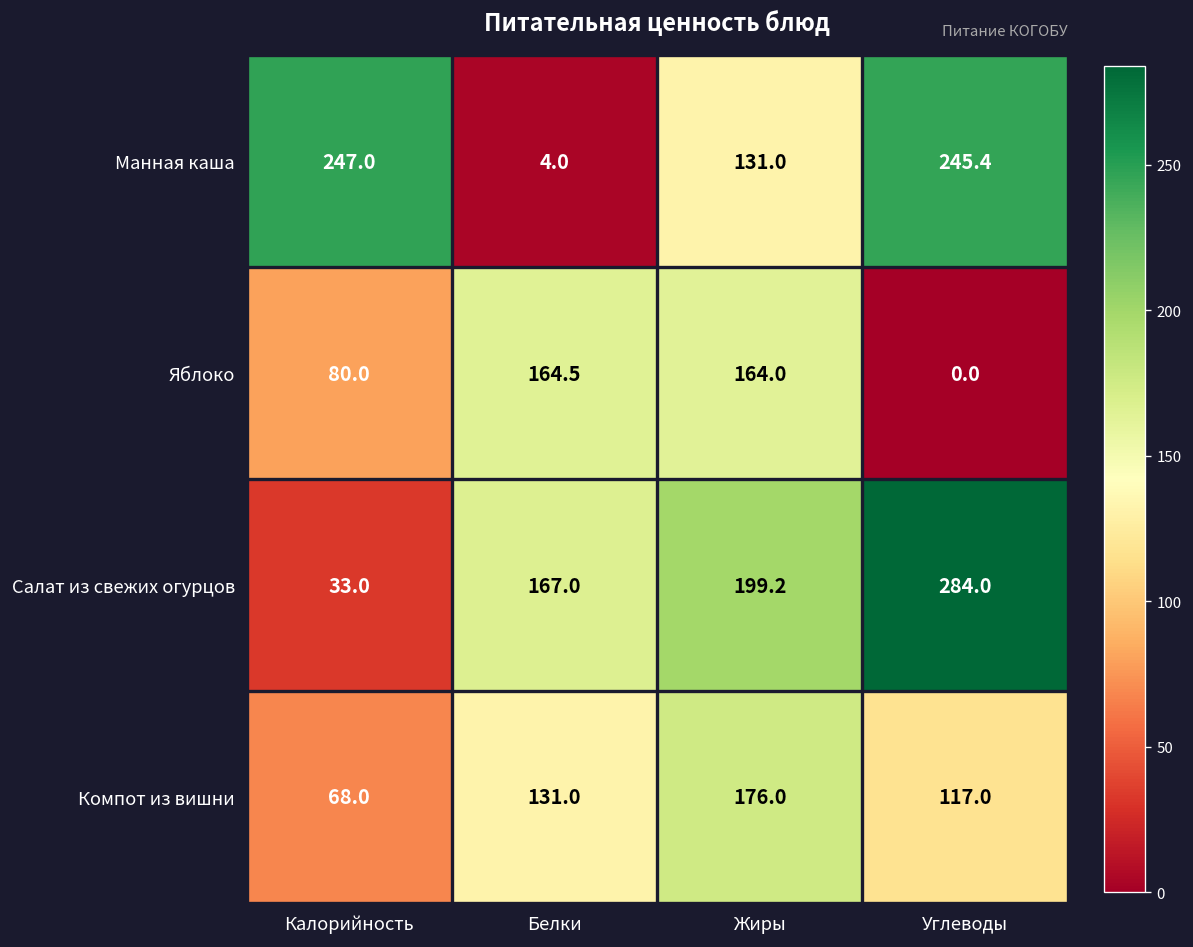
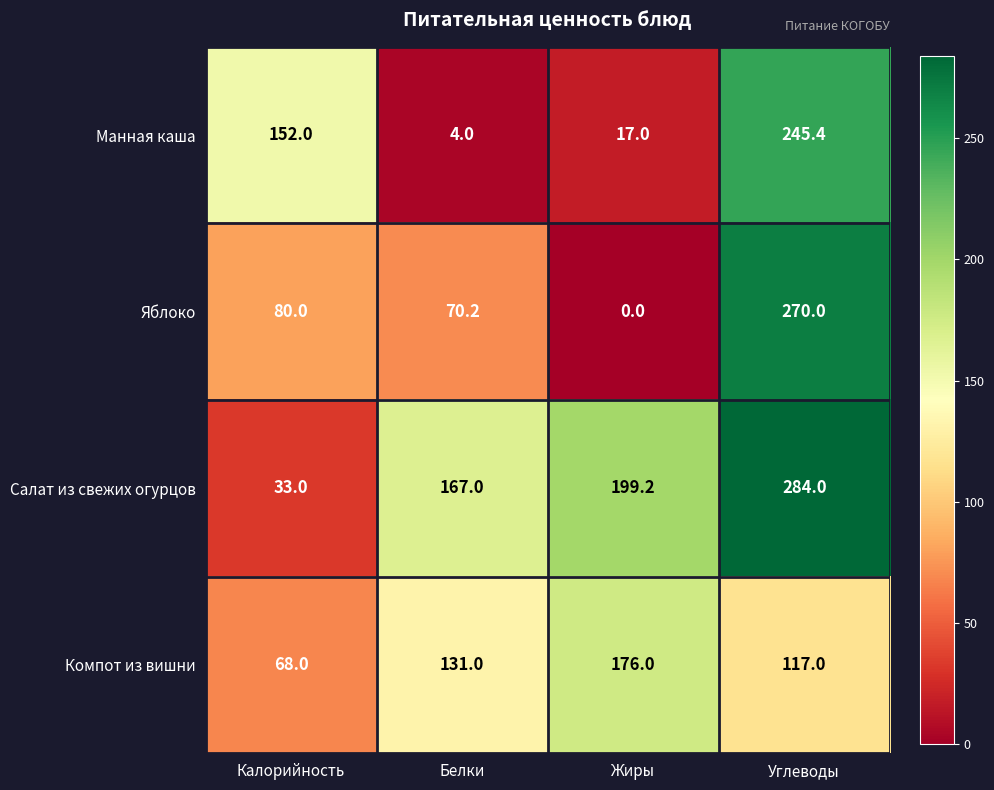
  {
    "Манная каша": {
-     "Калорийность": 247.0,
+     "Калорийность": 152.0,
      "Белки": 4.0,
-     "Жиры": 131.0,
+     "Жиры": 17.0,
      "Углеводы": 245.4
    },
    "Яблоко": {
      "Калорийность": 80.0,
-     "Белки": 164.5,
-     "Жиры": 164.0,
-     "Углеводы": 0.0
+     "Белки": 70.2,
+     "Жиры": 0.0,
+     "Углеводы": 270.0
    },
    "Салат из свежих огурцов": {
      "Калорийность": 33.0,
      "Белки": 167.0,
      "Жиры": 199.2,
      "Углеводы": 284.0
    },
    "Компот из вишни": {
      "Калорийность": 68.0,
      "Белки": 131.0,
      "Жиры": 176.0,
      "Углеводы": 117.0
    }
  }
